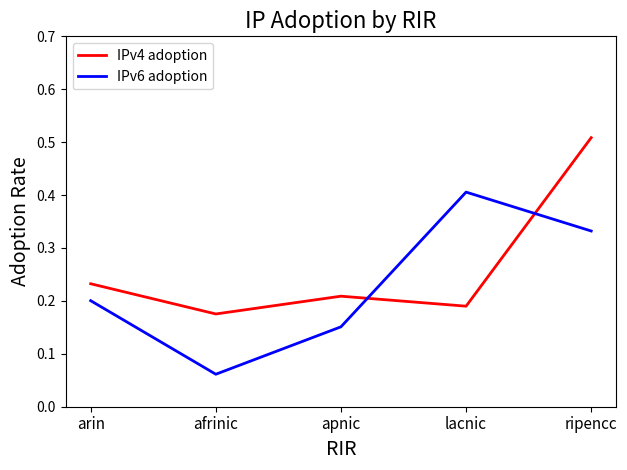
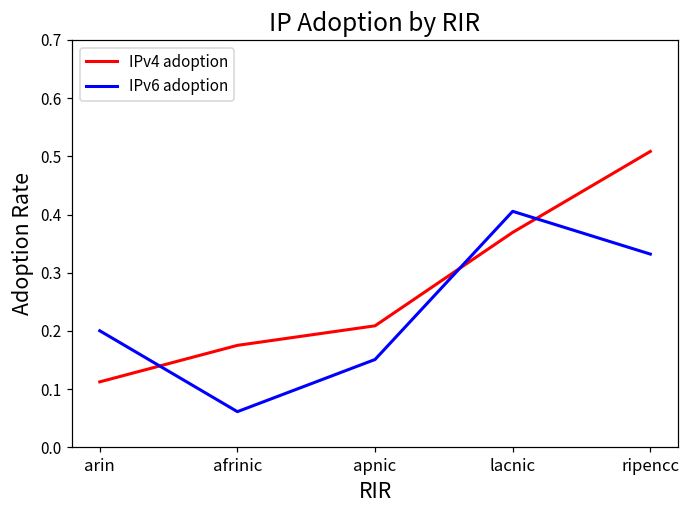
  {
    "IPv4 adoption": {
-     "arin": 0.23,
+     "arin": 0.11,
      "afrinic": 0.18,
      "apnic": 0.21,
-     "lacnic": 0.19,
+     "lacnic": 0.37,
      "ripencc": 0.51
    },
    "IPv6 adoption": {
      "arin": 0.20,
      "afrinic": 0.06,
      "apnic": 0.15,
      "lacnic": 0.41,
      "ripencc": 0.33
    }
  }
